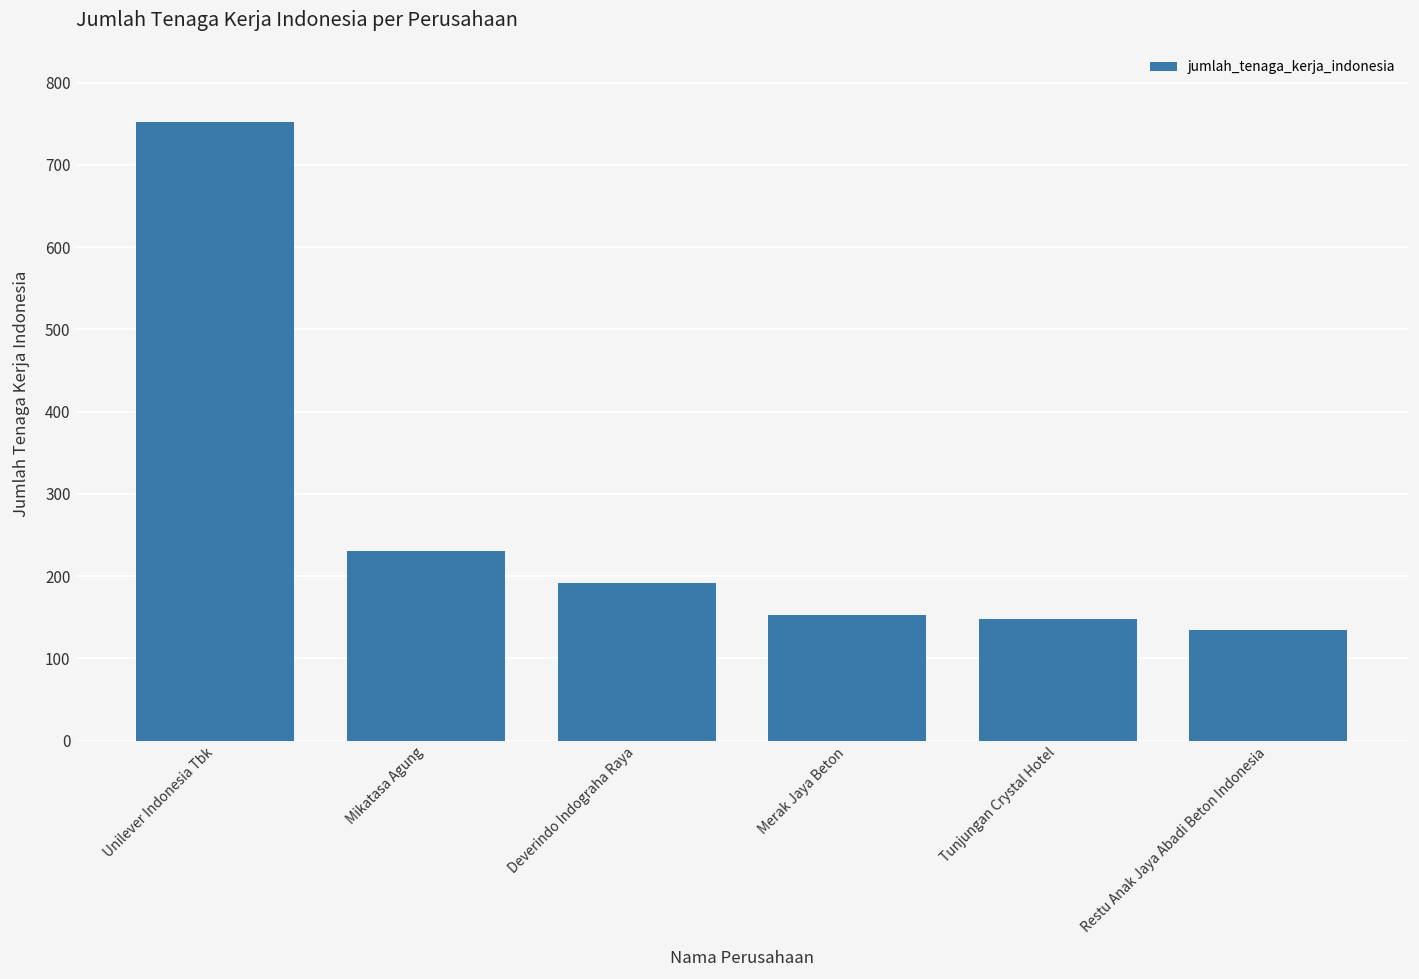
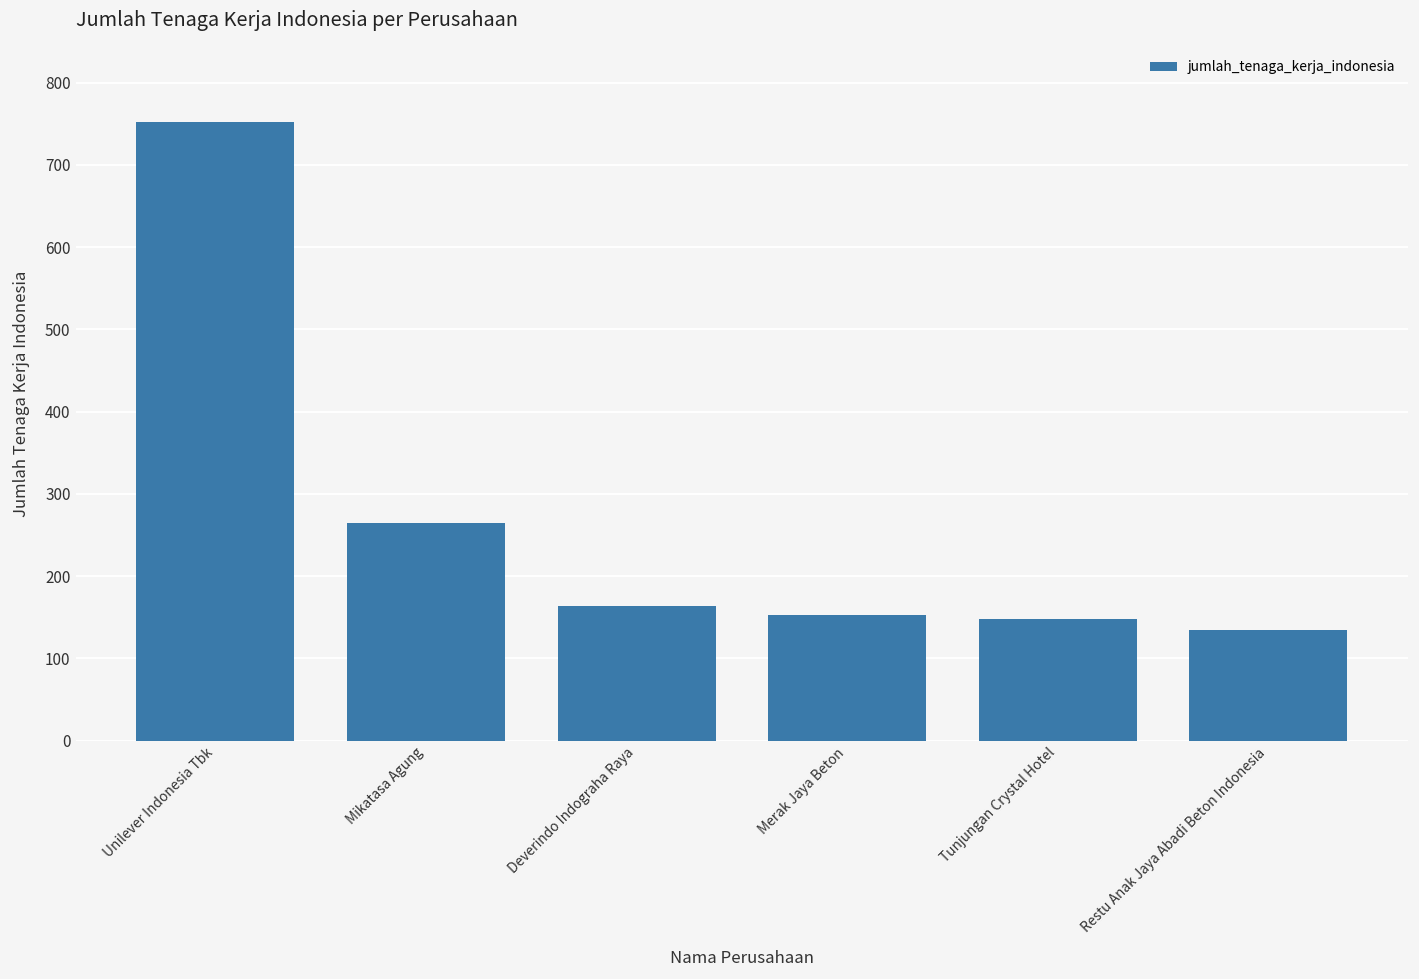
  {
    "Unilever Indonesia Tbk": 750,
-   "Mikatasa Agung": 230,
-   "Deverindo Indograha Raya": 190,
+   "Mikatasa Agung": 260,
+   "Deverindo Indograha Raya": 160,
    "Merak Jaya Beton": 150,
    "Tunjungan Crystal Hotel": 150,
    "Restu Anak Jaya Abadi Beton Indonesia": 130
  }
